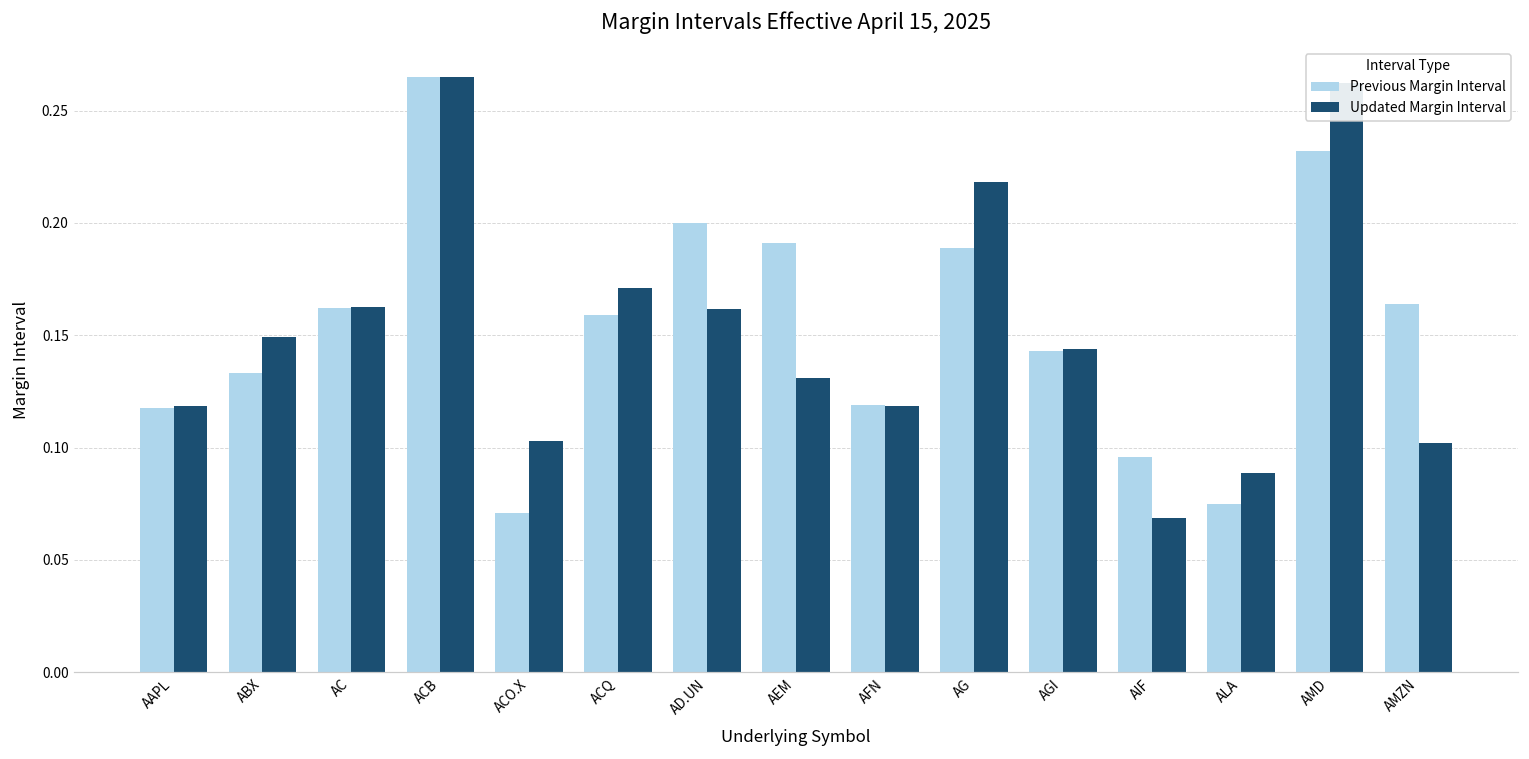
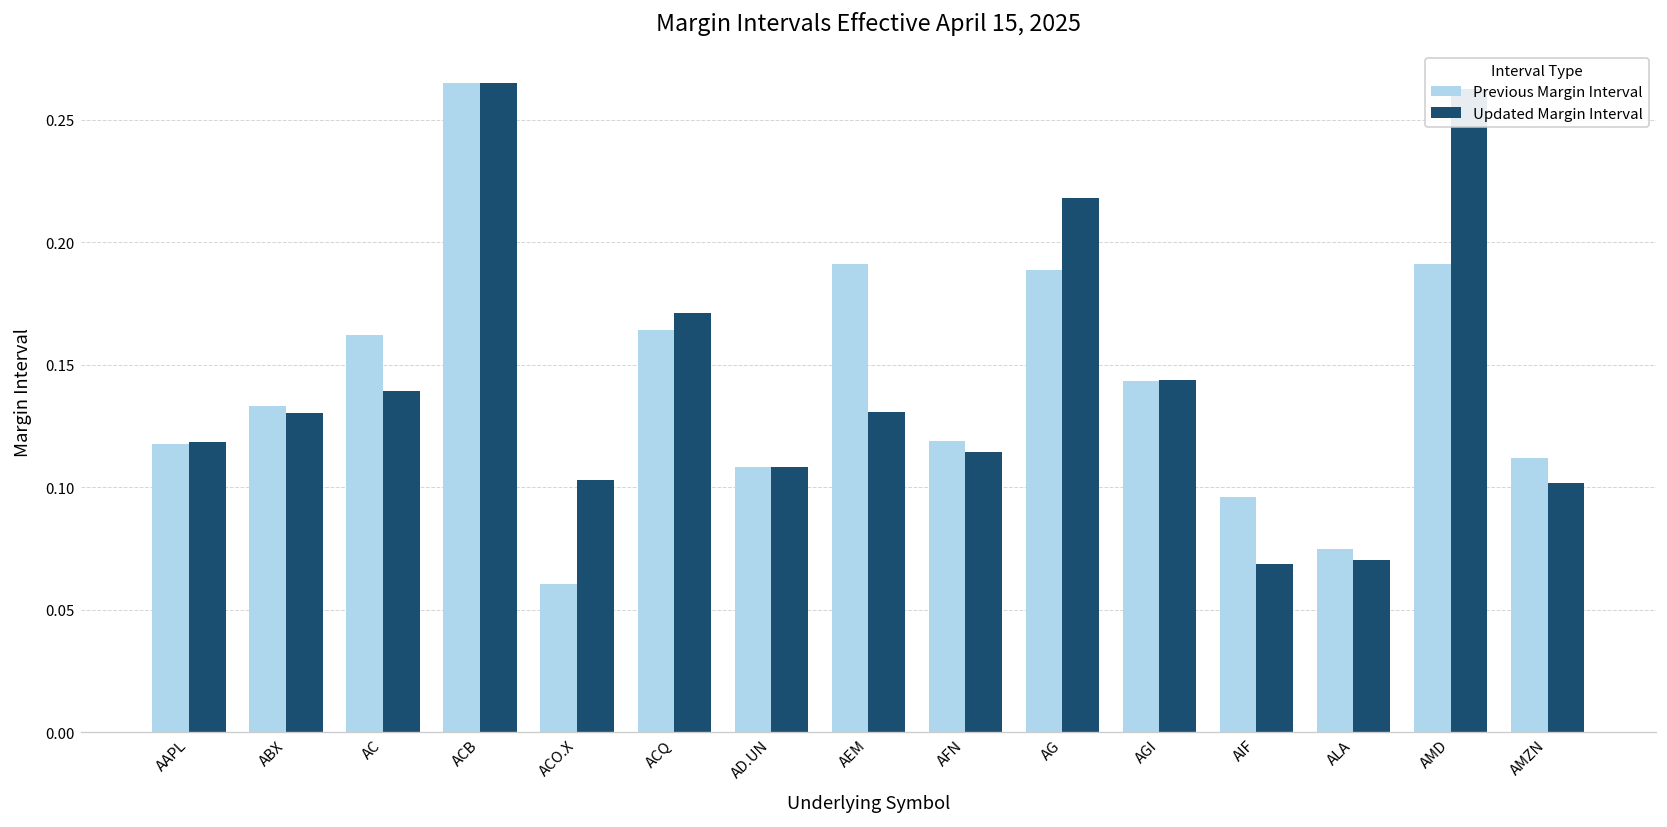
  {
    "Previous Margin Interval": {
      "AAPL": 0.118,
      "ABX": 0.133,
      "AC": 0.162,
      "ACB": 0.265,
-     "ACO.X": 0.071,
-     "ACQ": 0.159,
-     "AD.UN": 0.200,
+     "ACO.X": 0.060,
+     "ACQ": 0.164,
+     "AD.UN": 0.108,
      "AEM": 0.191,
      "AFN": 0.119,
      "AG": 0.189,
      "AGI": 0.143,
      "AIF": 0.096,
      "ALA": 0.075,
-     "AMD": 0.232,
-     "AMZN": 0.164
+     "AMD": 0.191,
+     "AMZN": 0.112
    },
    "Updated Margin Interval": {
      "AAPL": 0.118,
-     "ABX": 0.149,
-     "AC": 0.163,
+     "ABX": 0.130,
+     "AC": 0.139,
      "ACB": 0.265,
      "ACO.X": 0.103,
      "ACQ": 0.171,
-     "AD.UN": 0.162,
+     "AD.UN": 0.108,
      "AEM": 0.131,
-     "AFN": 0.118,
+     "AFN": 0.114,
      "AG": 0.218,
      "AGI": 0.144,
      "AIF": 0.069,
-     "ALA": 0.089,
+     "ALA": 0.070,
      "AMZN": 0.102
    }
  }
